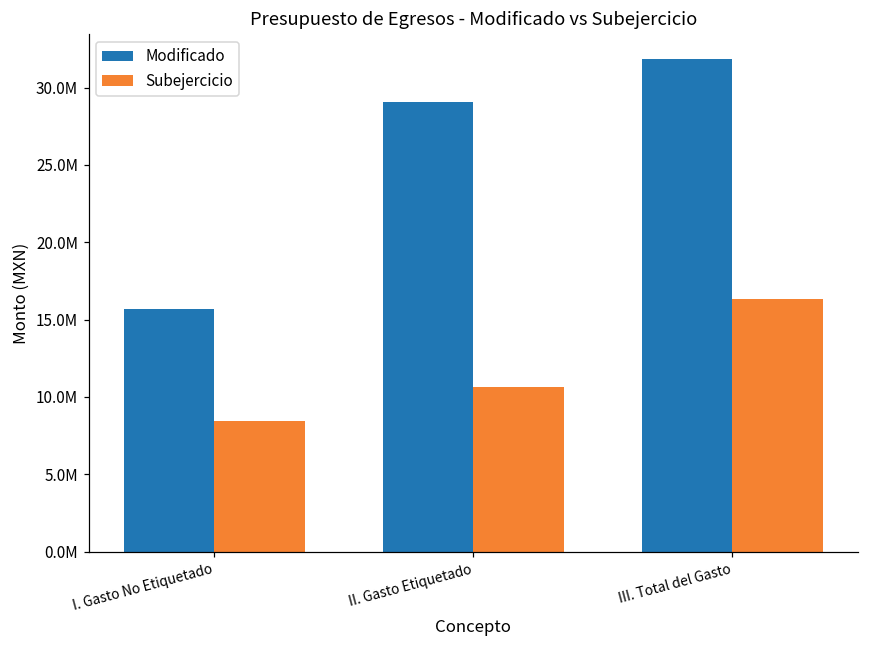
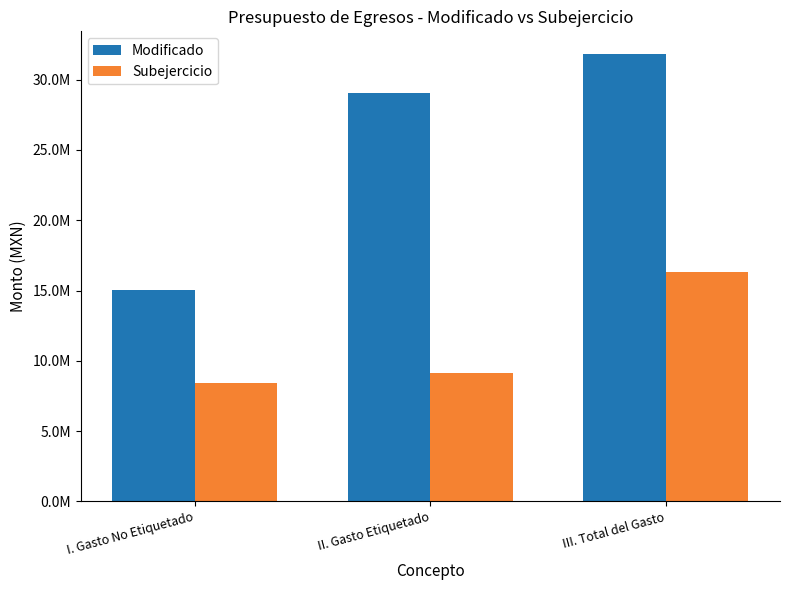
  {
    "Modificado": {
-     "I. Gasto No Etiquetado": 15700000,
+     "I. Gasto No Etiquetado": 15000000,
      "II. Gasto Etiquetado": 29100000,
      "III. Total del Gasto": 31800000
    },
    "Subejercicio": {
      "I. Gasto No Etiquetado": 8400000,
-     "II. Gasto Etiquetado": 10600000,
+     "II. Gasto Etiquetado": 9100000,
      "III. Total del Gasto": 16300000
    }
  }
